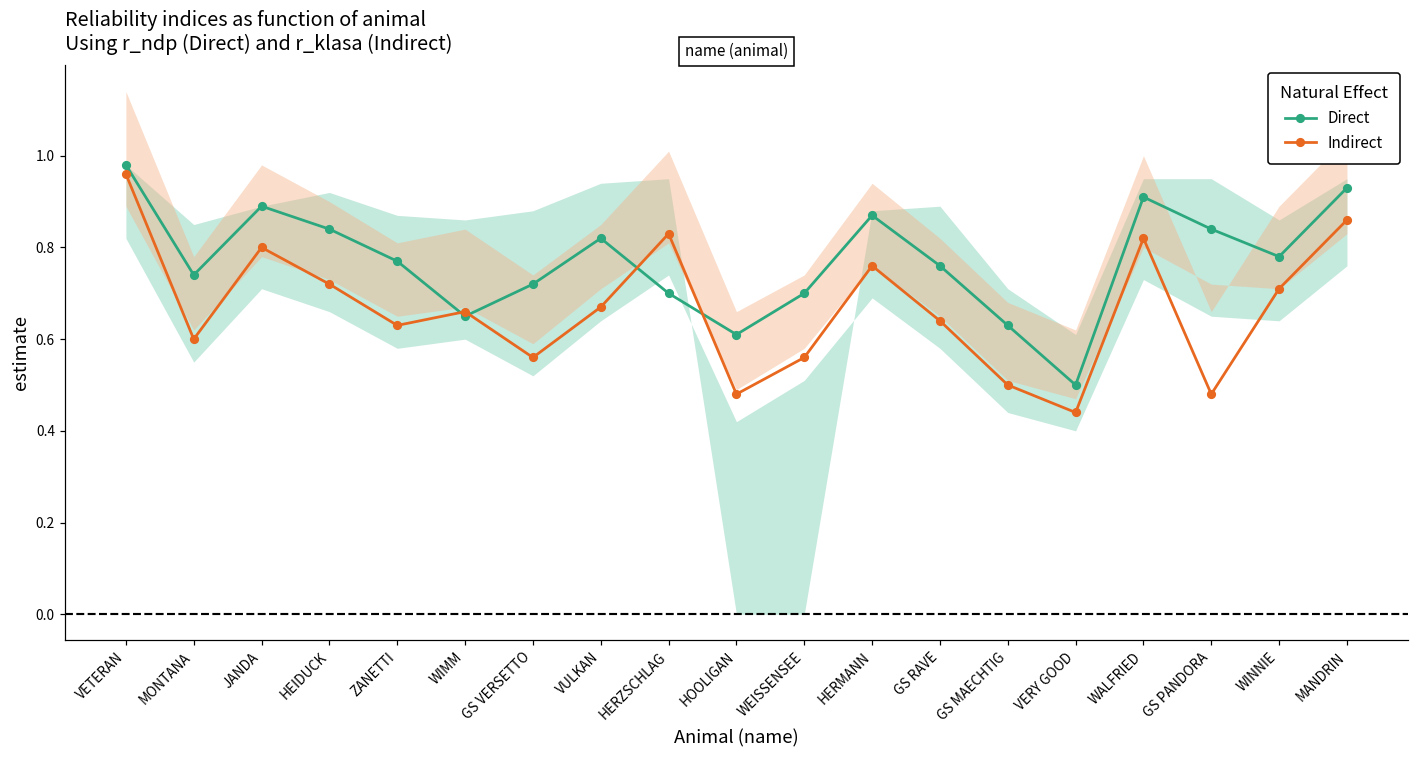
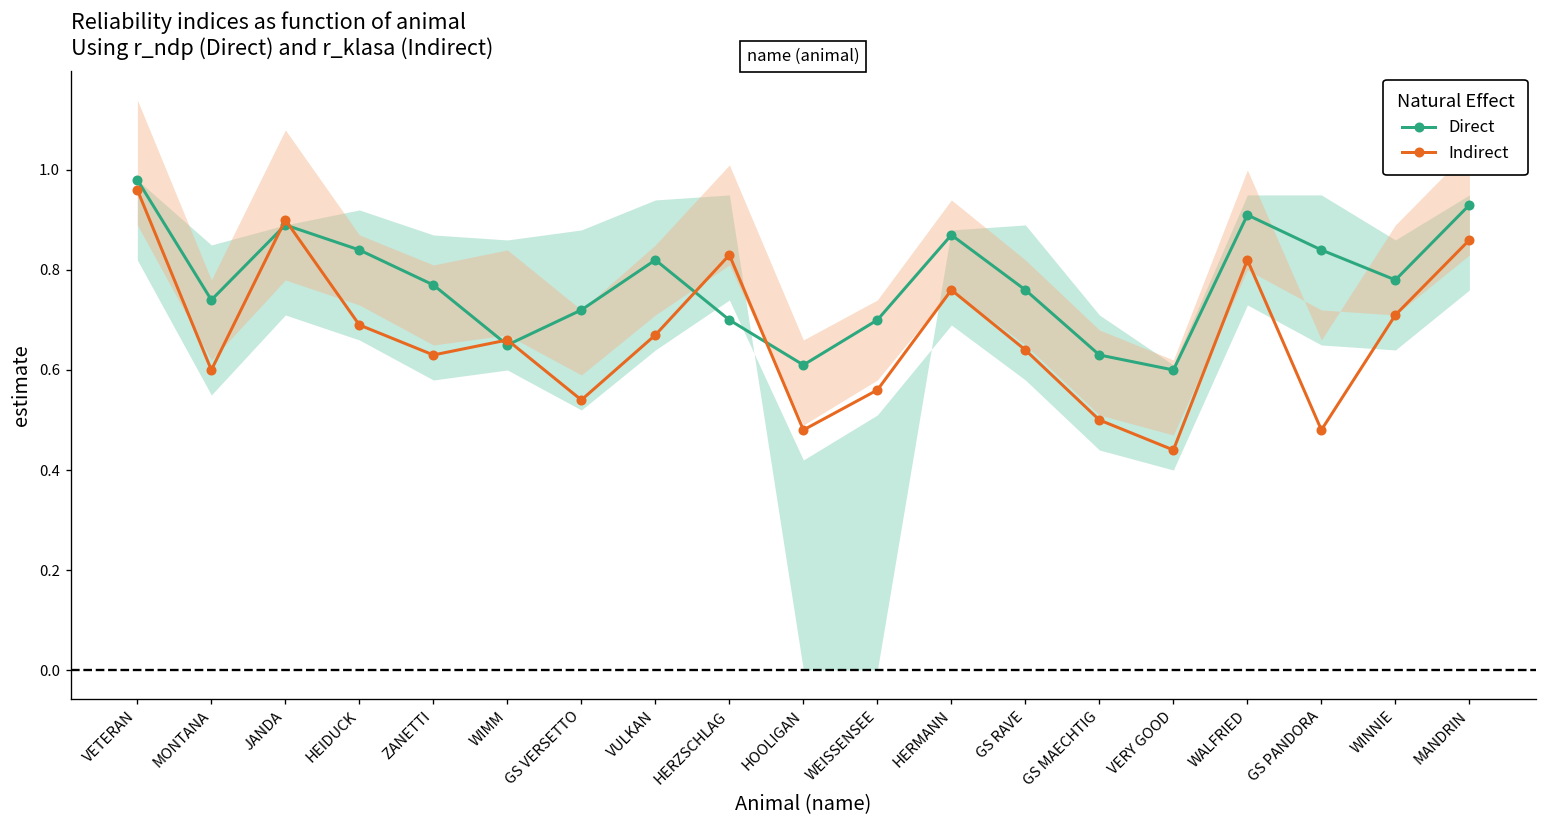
  {
    "Direct": {
      "MONTANA": 0.74,
      "HEIDUCK": 0.84,
      "ZANETTI": 0.77,
      "WIMM": 0.65,
      "VULKAN": 0.82,
      "HERZSCHLAG": 0.7,
      "HOOLIGAN": 0.61,
      "WEISSENSEE": 0.7,
      "HERMANN": 0.87,
      "GS RAVE": 0.76,
      "GS MAECHTIG": 0.63,
-     "VERY GOOD": 0.5,
+     "VERY GOOD": 0.6,
      "WALFRIED": 0.91,
      "GS PANDORA": 0.84,
      "WINNIE": 0.78,
      "MANDRIN": 0.93
    },
    "Indirect": {
      "VETERAN": 0.96,
      "MONTANA": 0.60,
-     "JANDA": 0.8,
-     "HEIDUCK": 0.72,
+     "JANDA": 0.9,
+     "HEIDUCK": 0.69,
      "ZANETTI": 0.63,
      "WIMM": 0.66,
-     "GS VERSETTO": 0.56,
+     "GS VERSETTO": 0.54,
      "VULKAN": 0.67,
      "HERZSCHLAG": 0.83,
      "HOOLIGAN": 0.48,
      "WEISSENSEE": 0.56,
      "HERMANN": 0.76,
      "GS RAVE": 0.64,
      "GS MAECHTIG": 0.50,
      "VERY GOOD": 0.44,
      "WALFRIED": 0.82,
      "GS PANDORA": 0.48,
      "WINNIE": 0.71,
      "MANDRIN": 0.86
    }
  }
